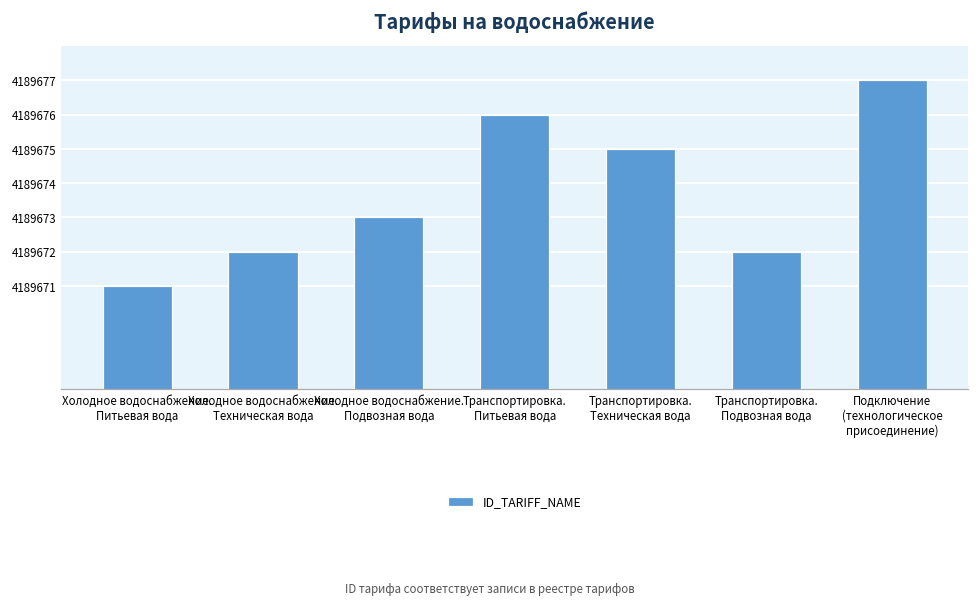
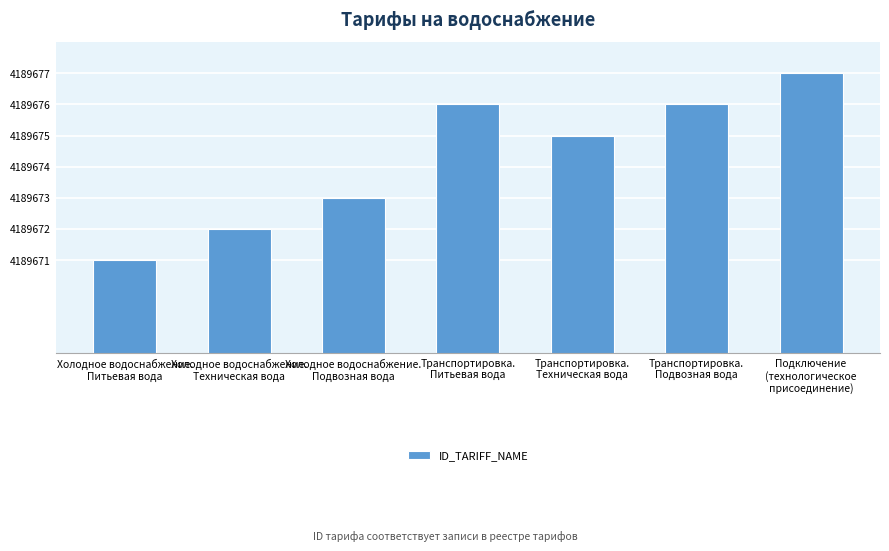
  {
    "Транспортировка. Питьевая вода": 4189676,
    "Транспортировка. Техническая вода": 4189675,
-   "Транспортировка. Подвозная вода": 4189672,
+   "Транспортировка. Подвозная вода": 4189676,
    "Подключение (технологическое присоединение)": 4189677
  }
